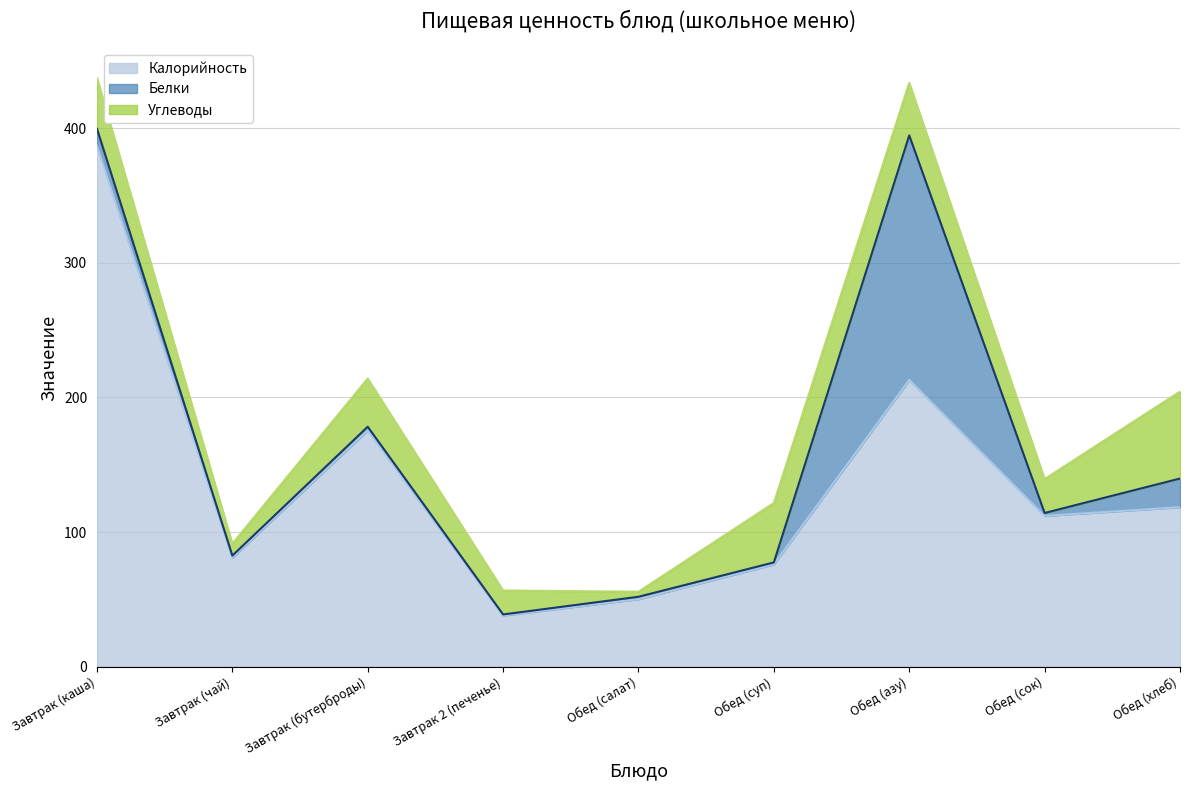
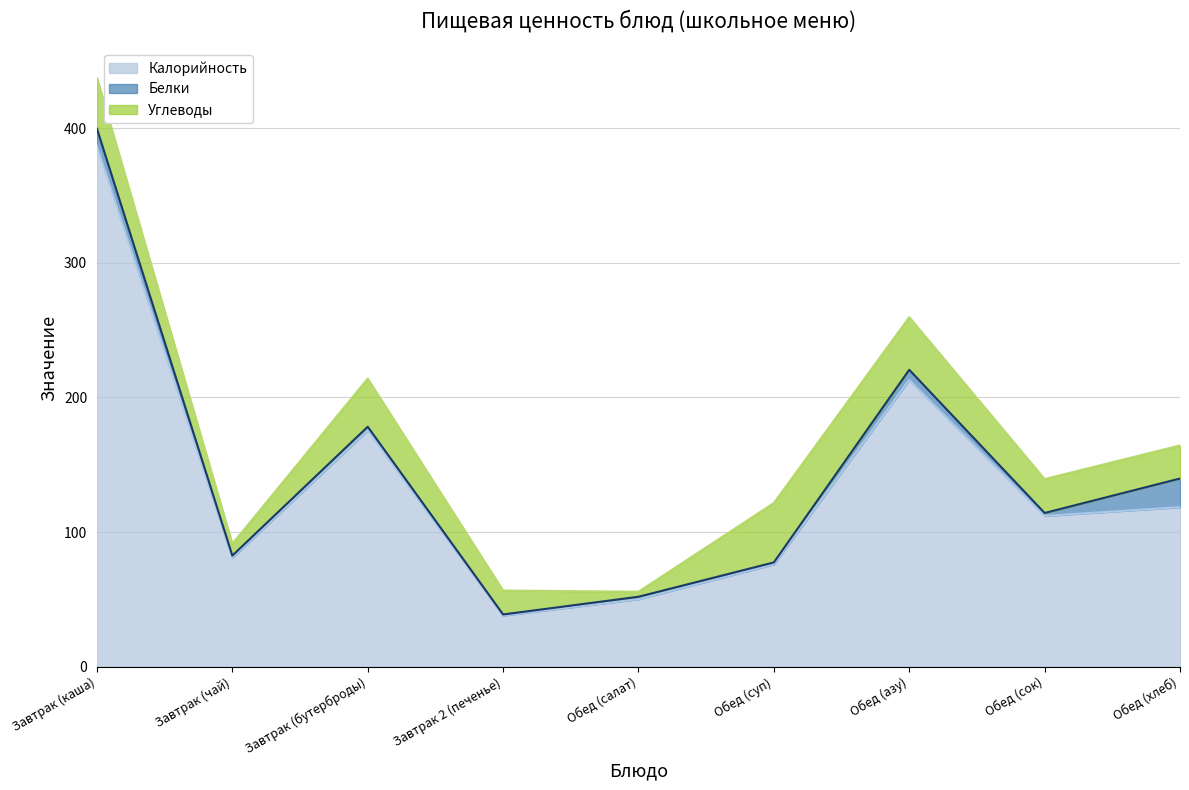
  {
    "Калорийность": {
      "Завтрак (каша)": 387,
      "Завтрак (бутерброды)": 176,
      "Обед (азу)": 213,
      "Обед (сок)": 112,
      "Обед (хлеб)": 119
    },
    "Белки": {
      "Завтрак (каша)": 13,
      "Завтрак (бутерброды)": 3,
-     "Обед (азу)": 182,
+     "Обед (азу)": 8,
      "Обед (сок)": 2,
      "Обед (хлеб)": 21
    },
    "Углеводы": {
      "Завтрак (каша)": 38,
      "Завтрак (чай)": 9,
      "Завтрак (бутерброды)": 36,
      "Завтрак 2 (печенье)": 18,
      "Обед (салат)": 4,
      "Обед (суп)": 44,
      "Обед (азу)": 39,
      "Обед (сок)": 25,
-     "Обед (хлеб)": 65
+     "Обед (хлеб)": 25
    }
  }
